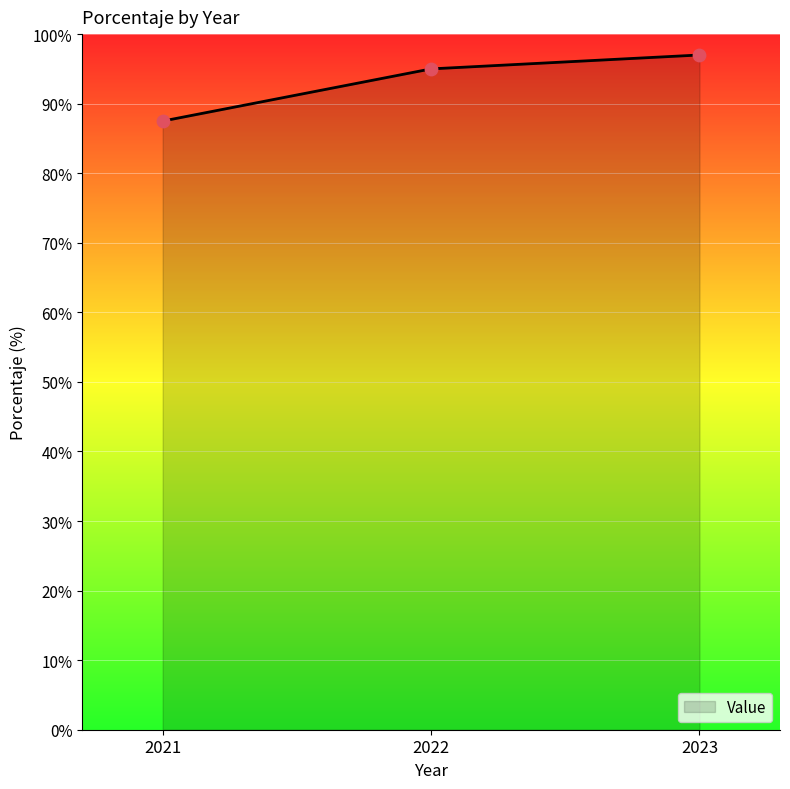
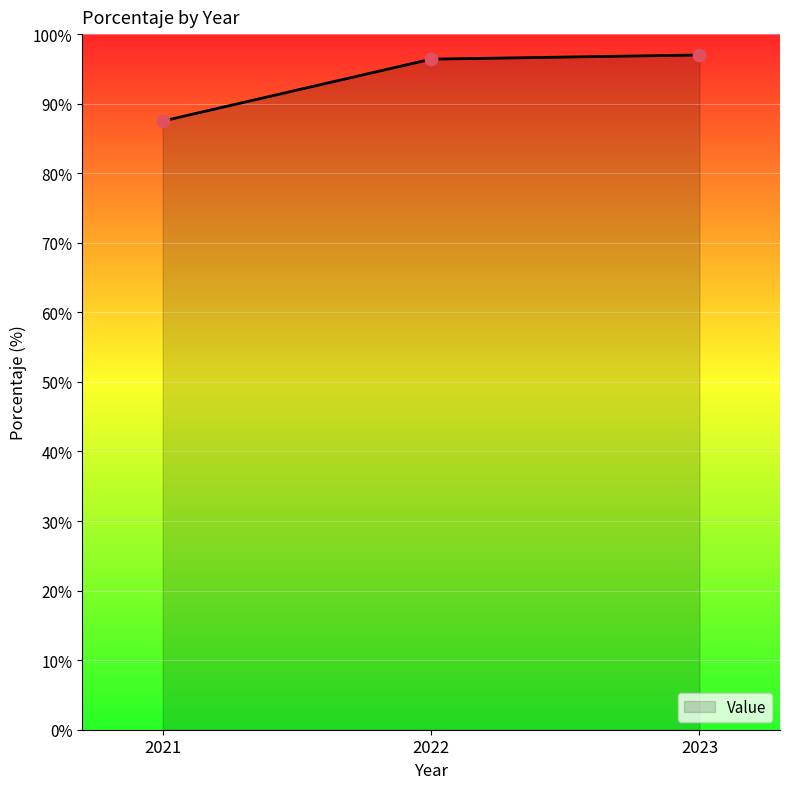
  {
    "2021": "88%",
-   "2022": "95%",
+   "2022": "96%",
    "2023": "97%"
  }
